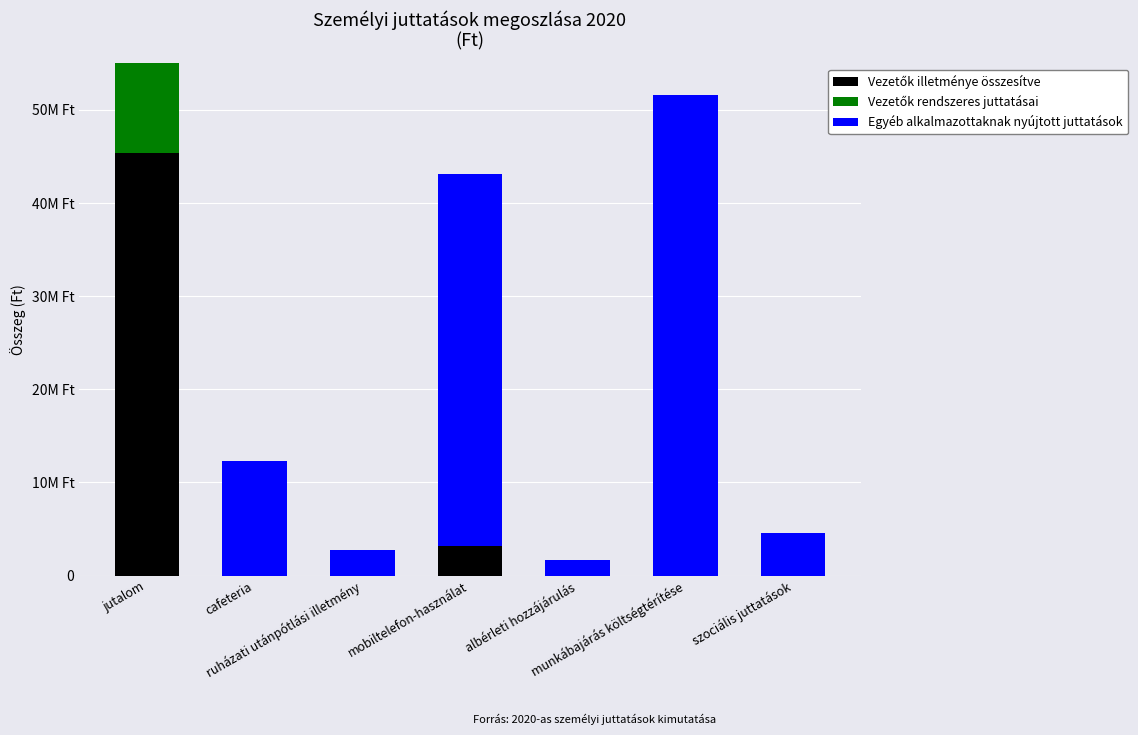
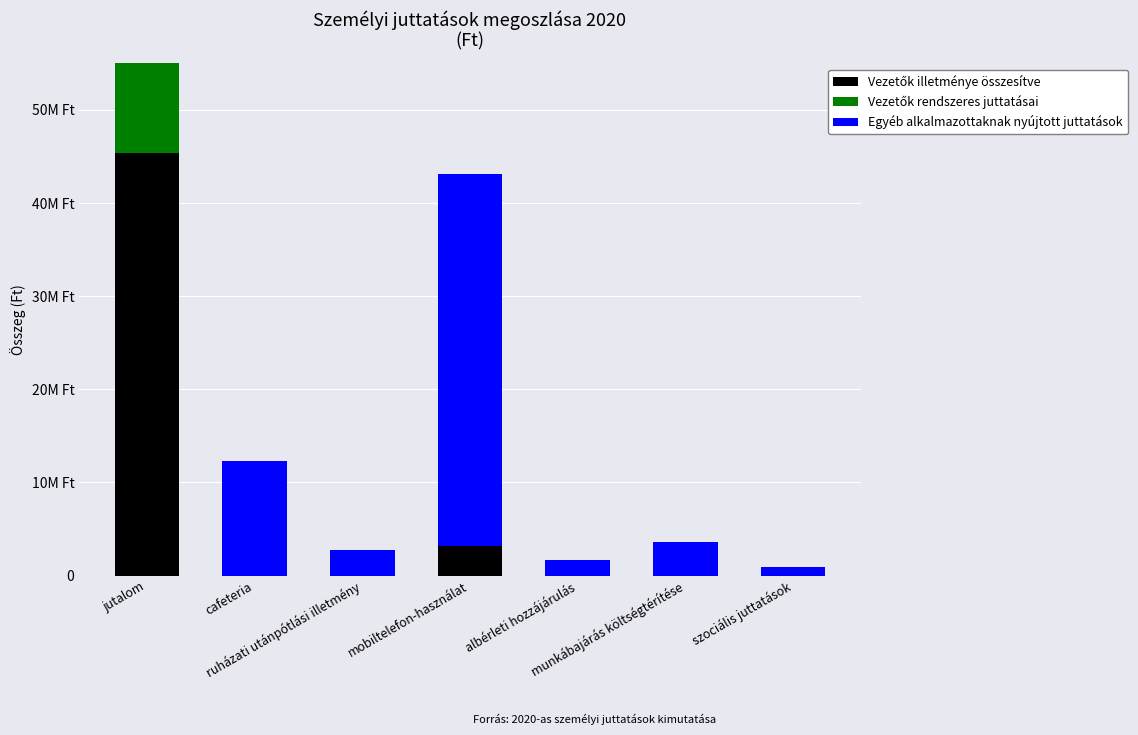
  {
    "Vezetők illetménye összesítve": {
      "jutalom": "45M Ft",
      "cafeteria": "0M Ft",
      "ruházati utánpótlási illetmény": "0M Ft",
      "mobiltelefon-használat": "3M Ft",
      "albérleti hozzájárulás": "0M Ft",
      "munkábajárás költségtérítése": "0M Ft",
      "szociális juttatások": "0M Ft"
    },
    "Vezetők rendszeres juttatásai": {
      "cafeteria": "0M Ft",
      "ruházati utánpótlási illetmény": "0M Ft",
      "mobiltelefon-használat": "0M Ft",
      "albérleti hozzájárulás": "0M Ft",
      "munkábajárás költségtérítése": "0M Ft",
      "szociális juttatások": "0M Ft"
    },
    "Egyéb alkalmazottaknak nyújtott juttatások": {
      "cafeteria": "12M Ft",
      "ruházati utánpótlási illetmény": "3M Ft",
      "mobiltelefon-használat": "40M Ft",
      "albérleti hozzájárulás": "2M Ft",
-     "munkábajárás költségtérítése": "52M Ft",
-     "szociális juttatások": "5M Ft"
+     "munkábajárás költségtérítése": "4M Ft",
+     "szociális juttatások": "1M Ft"
    }
  }
